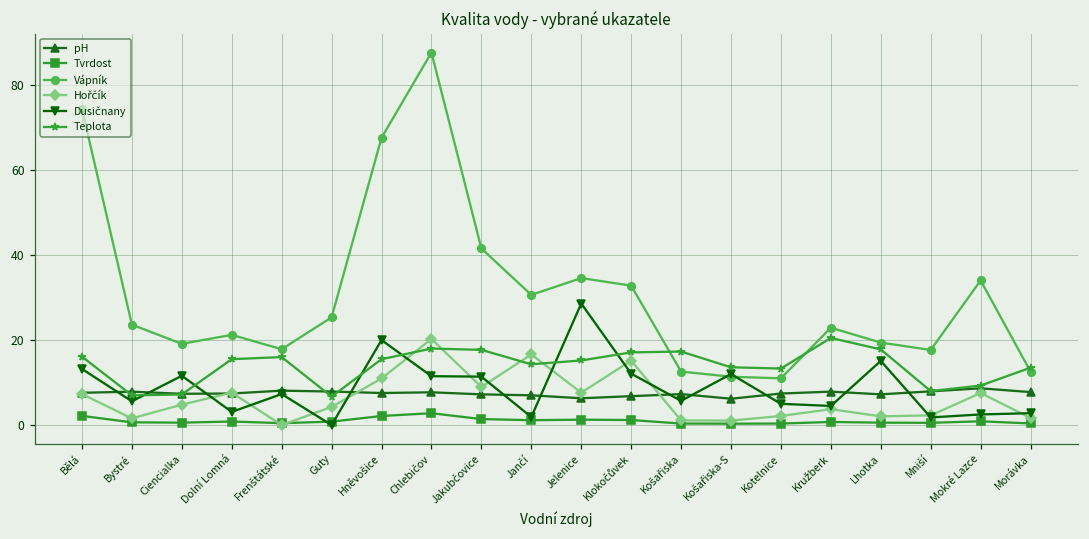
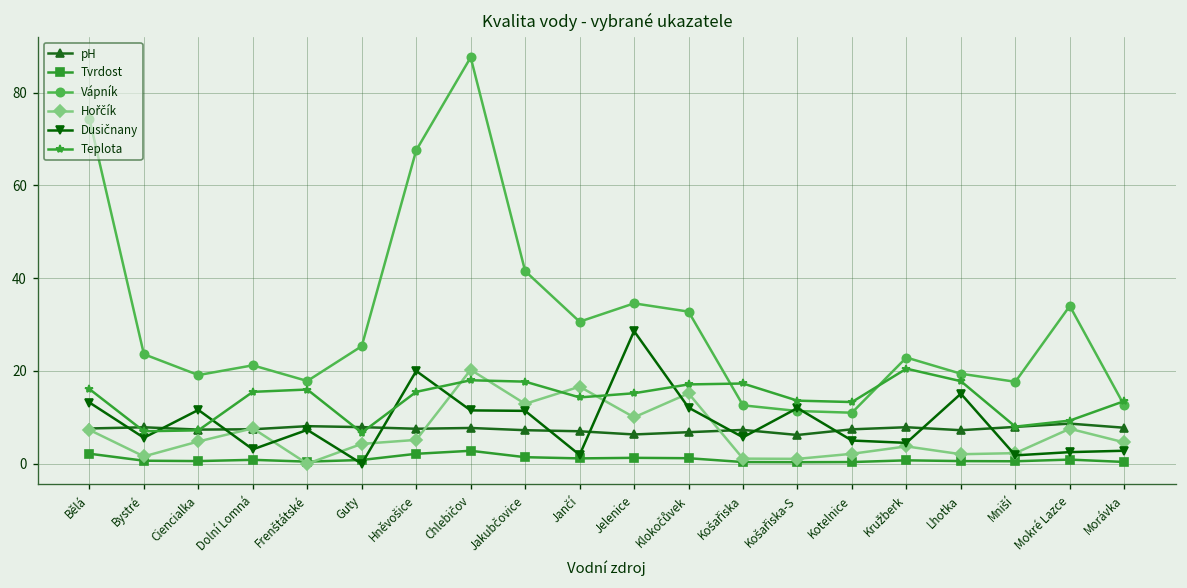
  {
    "Hořčík": {
      "Bystré": 2,
      "Ciencialka": 5,
      "Guty": 4,
-     "Hněvošice": 11,
+     "Hněvošice": 5,
      "Chlebičov": 20,
-     "Jakubčovice": 9,
+     "Jakubčovice": 13,
      "Jančí": 17,
-     "Jelenice": 8,
+     "Jelenice": 10,
      "Klokočůvek": 15,
      "Košařiska": 1,
      "Košařiska-S": 1,
      "Kotelnice": 2,
      "Kružberk": 4,
      "Lhotka": 2,
      "Mokré Lazce": 8,
-     "Morávka": 2
+     "Morávka": 5
    }
  }
